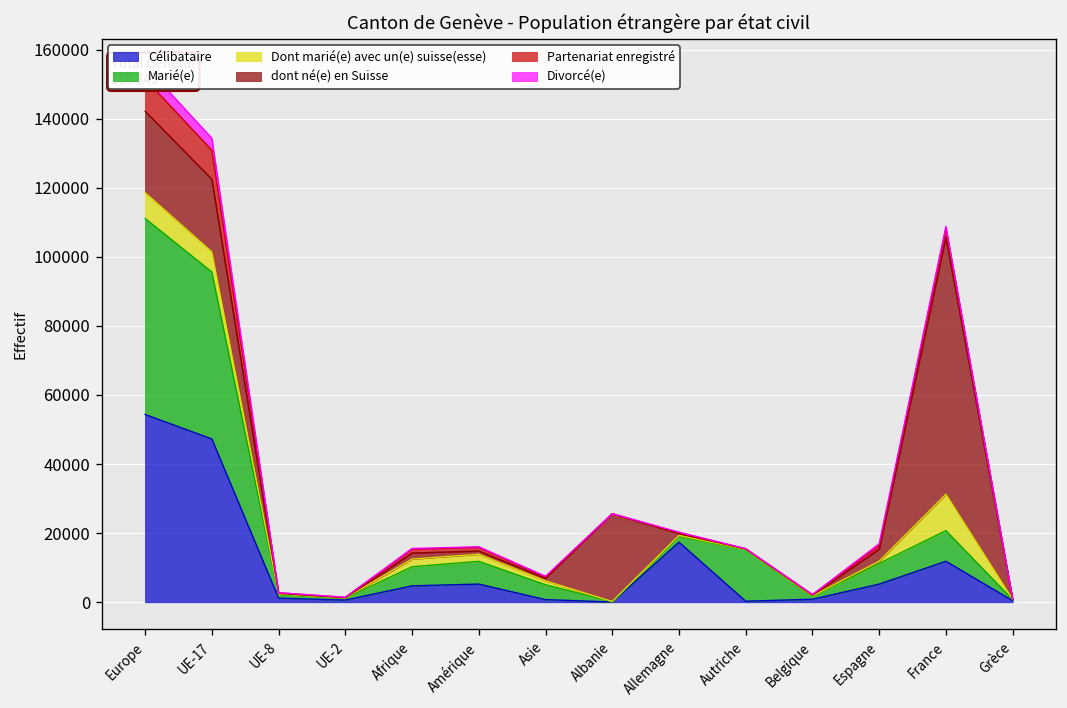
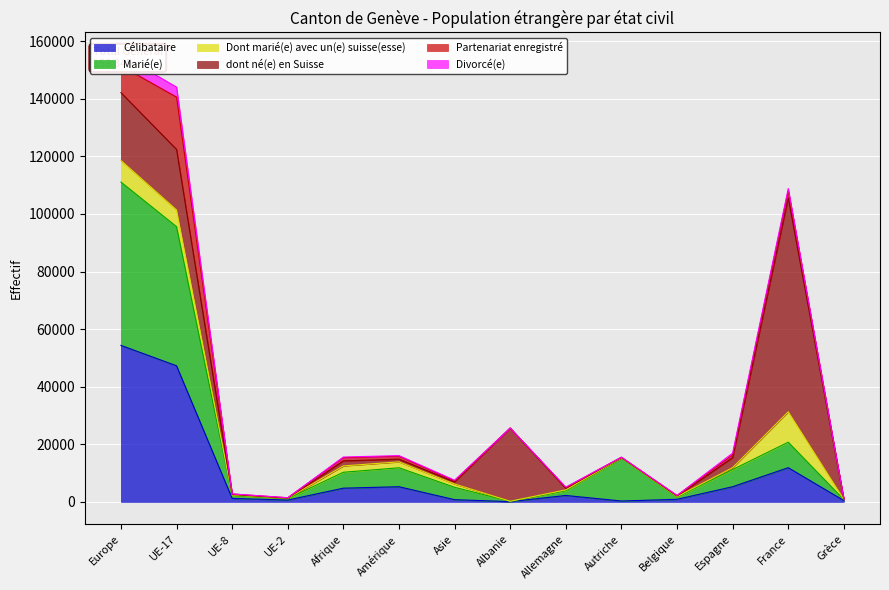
  {
    "Célibataire": {
      "Europe": 54000,
      "UE-17": 47000,
      "UE-8": 1000,
      "Afrique": 5000,
      "Amérique": 5000,
      "Asie": 1000,
-     "Allemagne": 17000,
+     "Allemagne": 2000,
      "Autriche": 0,
      "Espagne": 5000,
      "France": 12000
    },
    "Marié(e)": {
      "Europe": 57000,
      "UE-17": 48000,
      "Afrique": 6000,
      "Amérique": 7000,
      "Asie": 4000,
      "France": 9000
    },
    "Dont marié(e) avec un(e) suisse(esse)": {
      "Europe": 7000,
      "UE-17": 6000,
      "Afrique": 2000,
      "Amérique": 2000,
      "France": 11000
    },
    "dont né(e) en Suisse": {
      "Europe": 24000,
      "UE-17": 21000,
      "Afrique": 2000,
      "Amérique": 1000,
      "Espagne": 3000,
      "France": 74000
    },
    "Partenariat enregistré": {
-     "UE-17": 8000
+     "UE-17": 18000
    },
    "Divorcé(e)": {
      "UE-17": 3000
    }
  }
